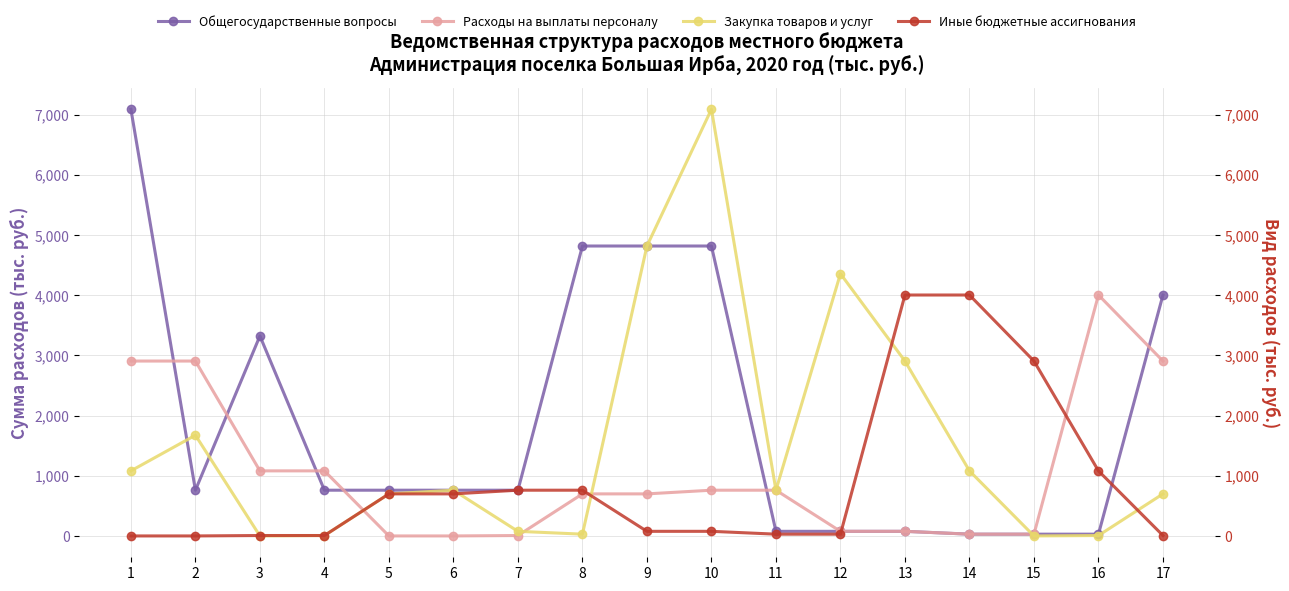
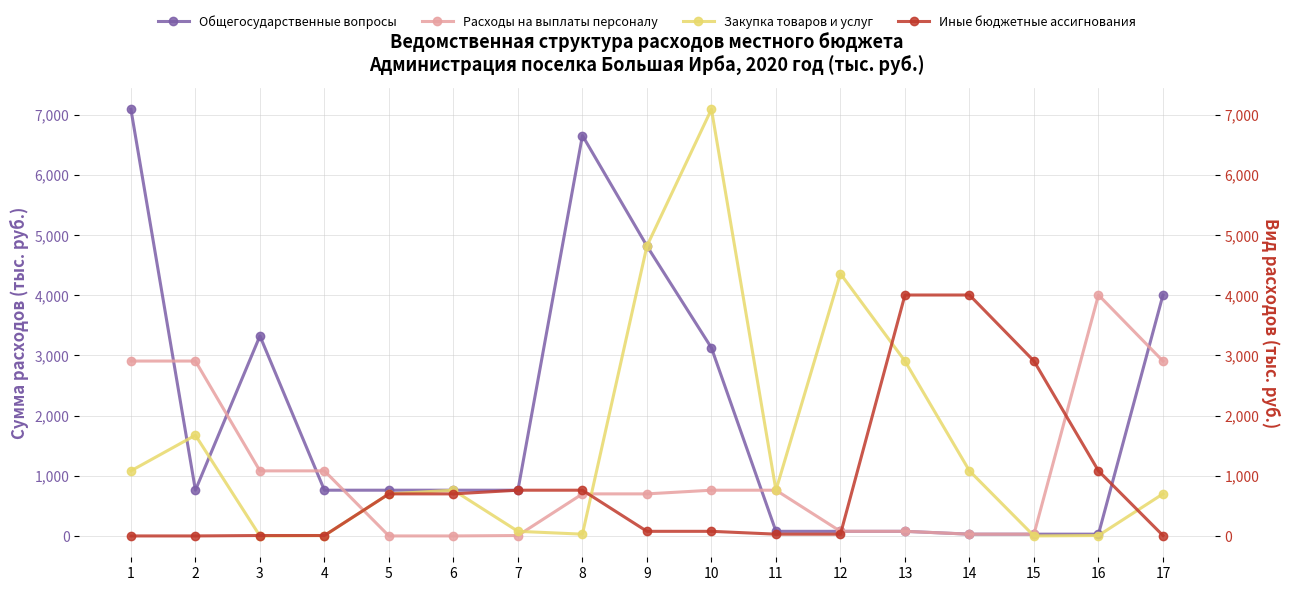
  {
    "Общегосударственные вопросы": {
      "1": "7,100",
      "2": "800",
      "3": "3,300",
      "4": "800",
      "5": "800",
-     "8": "4,800",
-     "10": "4,800",
+     "8": "6,700",
+     "10": "3,100",
      "11": "100",
      "17": "4,000"
    },
    "Расходы на выплаты персоналу": {
      "1": "2,900",
      "2": "2,900",
      "3": "1,100",
      "4": "1,100",
      "5": "0",
      "6": "0",
      "7": "0",
      "8": "700",
      "9": "700",
      "10": "800",
      "16": "4,000",
      "17": "2,900"
    },
    "Закупка товаров и услуг": {
      "1": "1,100",
      "2": "1,700",
      "7": "100",
      "8": "0",
      "10": "7,100",
      "12": "4,400",
      "13": "2,900",
      "14": "1,100",
      "17": "700"
    },
    "Иные бюджетные ассигнования": {
      "1": "0",
      "2": "0",
      "6": "700",
      "8": "800",
      "9": "100",
      "10": "100",
      "11": "0",
      "12": "0",
      "13": "4,000",
      "14": "4,000",
      "15": "2,900",
      "16": "1,100",
      "17": "0"
    }
  }
